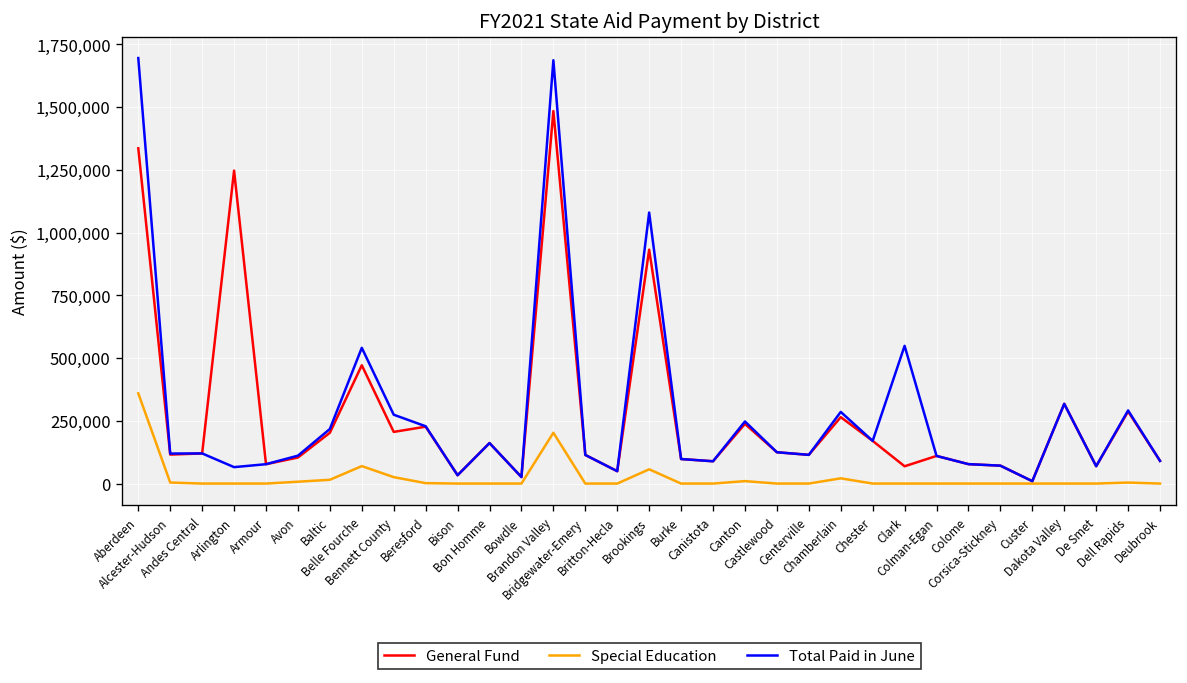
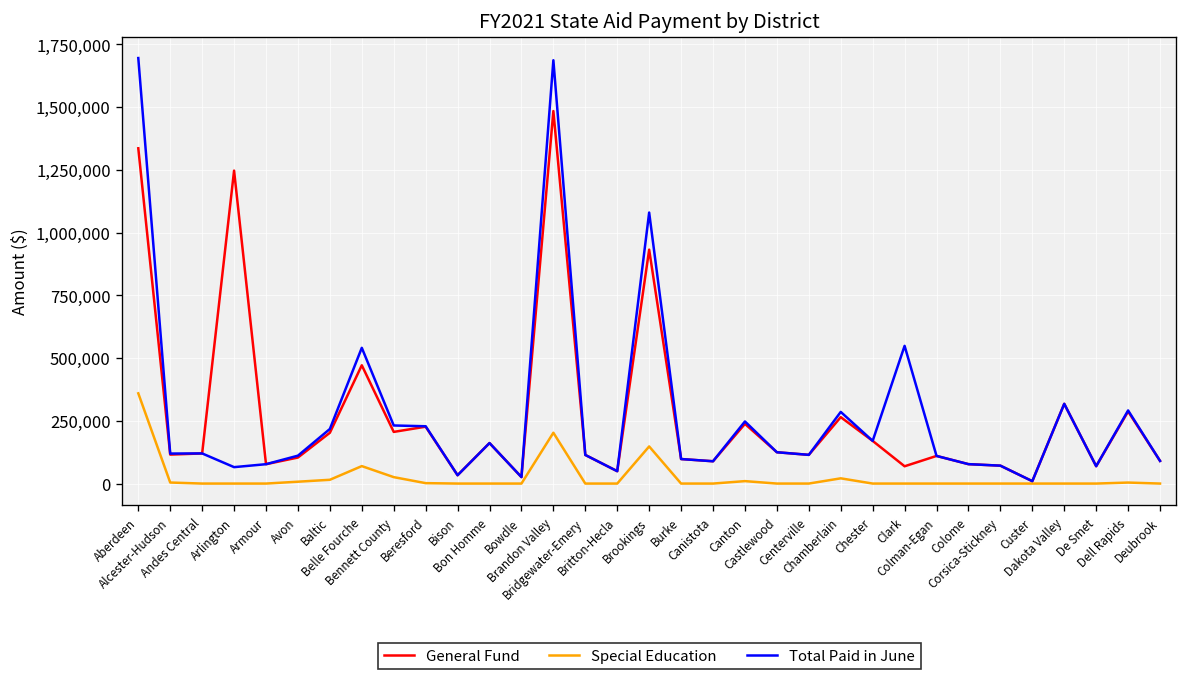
  {
    "General Fund": {
      "Aberdeen": "1,340,000",
      "Arlington": "1,250,000",
      "Baltic": "200,000",
      "Belle Fourche": "470,000",
      "Bennett County": "210,000",
      "Brandon Valley": "1,480,000",
      "Brookings": "930,000",
      "Chamberlain": "260,000",
      "Clark": "70,000"
    },
    "Special Education": {
      "Aberdeen": "360,000",
      "Alcester-Hudson": "0",
      "Andes Central": "0",
      "Arlington": "0",
      "Armour": "0",
      "Avon": "10,000",
      "Baltic": "20,000",
      "Belle Fourche": "70,000",
      "Bennett County": "30,000",
      "Beresford": "0",
      "Bison": "0",
      "Bon Homme": "0",
      "Bowdle": "0",
      "Brandon Valley": "200,000",
      "Bridgewater-Emery": "0",
      "Britton-Hecla": "0",
-     "Brookings": "60,000",
+     "Brookings": "150,000",
      "Burke": "0",
      "Canistota": "0",
      "Canton": "10,000",
      "Castlewood": "0",
      "Centerville": "0",
      "Chamberlain": "20,000",
      "Chester": "0",
      "Clark": "0",
      "Colman-Egan": "0",
      "Colome": "0",
      "Corsica-Stickney": "0",
      "Dakota Valley": "0",
      "De Smet": "0",
      "Dell Rapids": "0",
      "Deubrook": "0"
    },
    "Total Paid in June": {
      "Aberdeen": "1,700,000",
      "Arlington": "70,000",
      "Baltic": "220,000",
      "Belle Fourche": "540,000",
-     "Bennett County": "270,000",
+     "Bennett County": "230,000",
      "Brandon Valley": "1,690,000",
      "Brookings": "1,080,000",
      "Chamberlain": "290,000",
      "Clark": "550,000"
    }
  }
